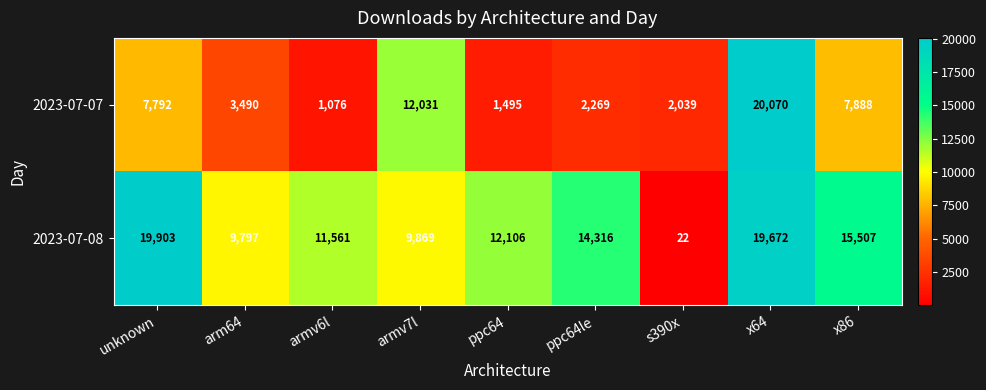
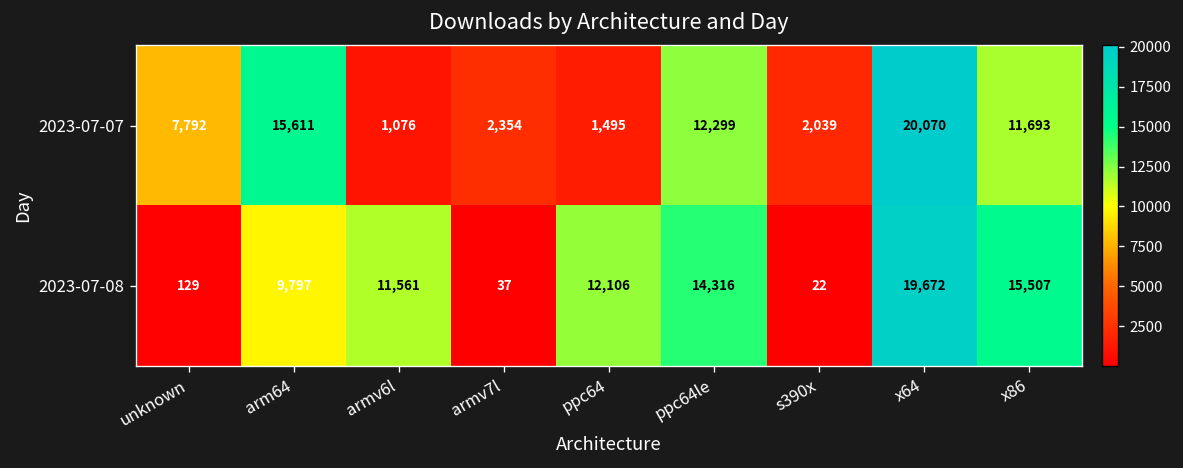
  {
    "2023-07-07": {
      "unknown": "7,792",
-     "arm64": "3,490",
+     "arm64": "15,611",
      "armv6l": "1,076",
-     "armv7l": "12,031",
+     "armv7l": "2,354",
      "ppc64": "1,495",
-     "ppc64le": "2,269",
+     "ppc64le": "12,299",
      "s390x": "2,039",
      "x64": "20,070",
-     "x86": "7,888"
+     "x86": "11,693"
    },
    "2023-07-08": {
-     "unknown": "19,903",
+     "unknown": "129",
      "arm64": "9,797",
      "armv6l": "11,561",
-     "armv7l": "9,869",
+     "armv7l": "37",
      "ppc64": "12,106",
      "ppc64le": "14,316",
      "s390x": "22",
      "x64": "19,672",
      "x86": "15,507"
    }
  }
